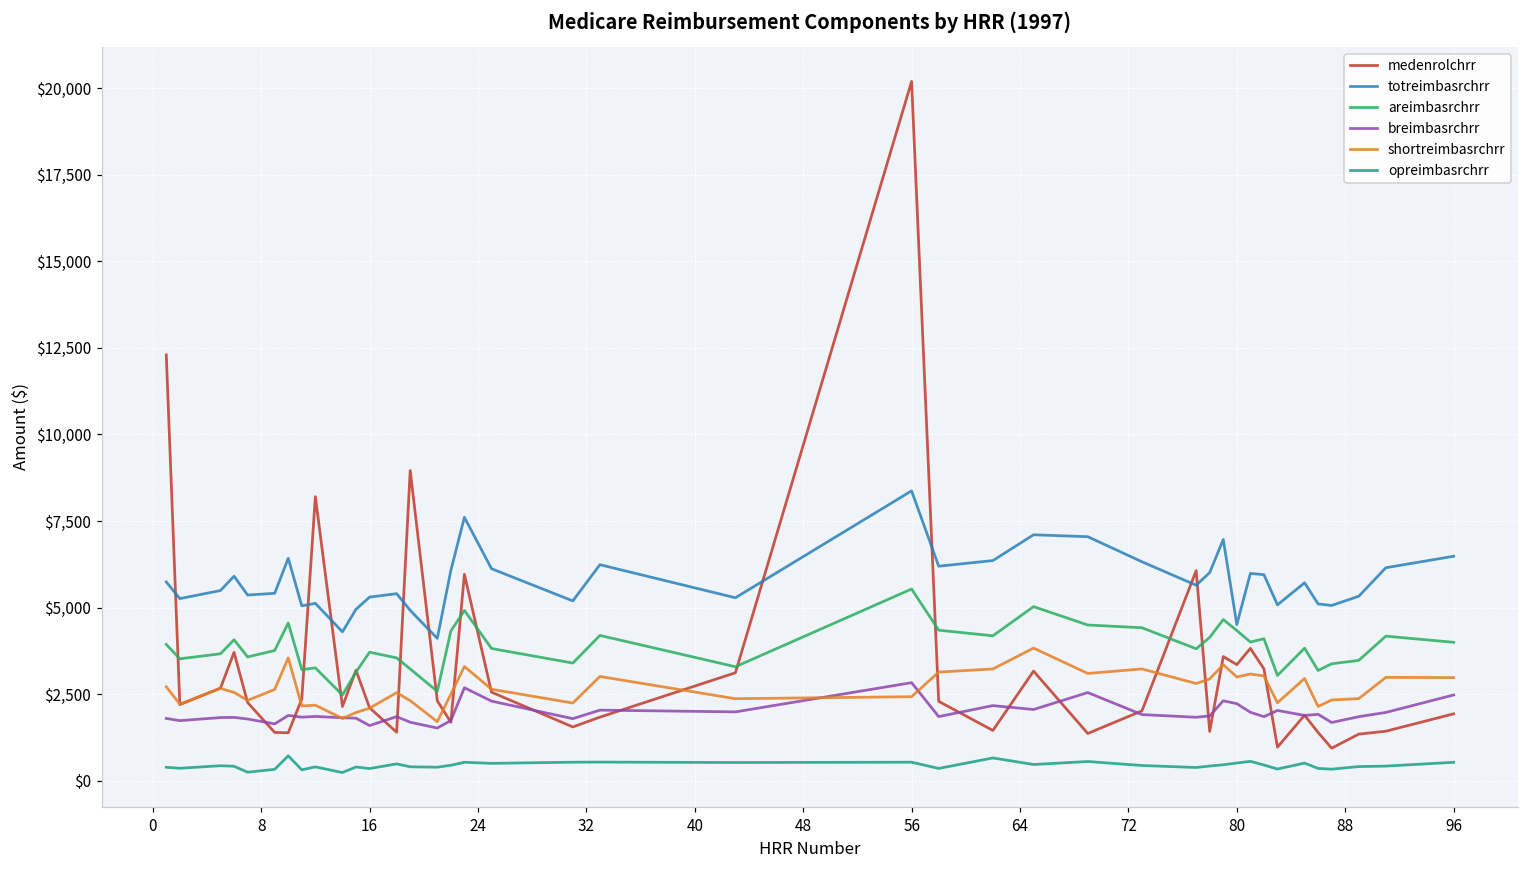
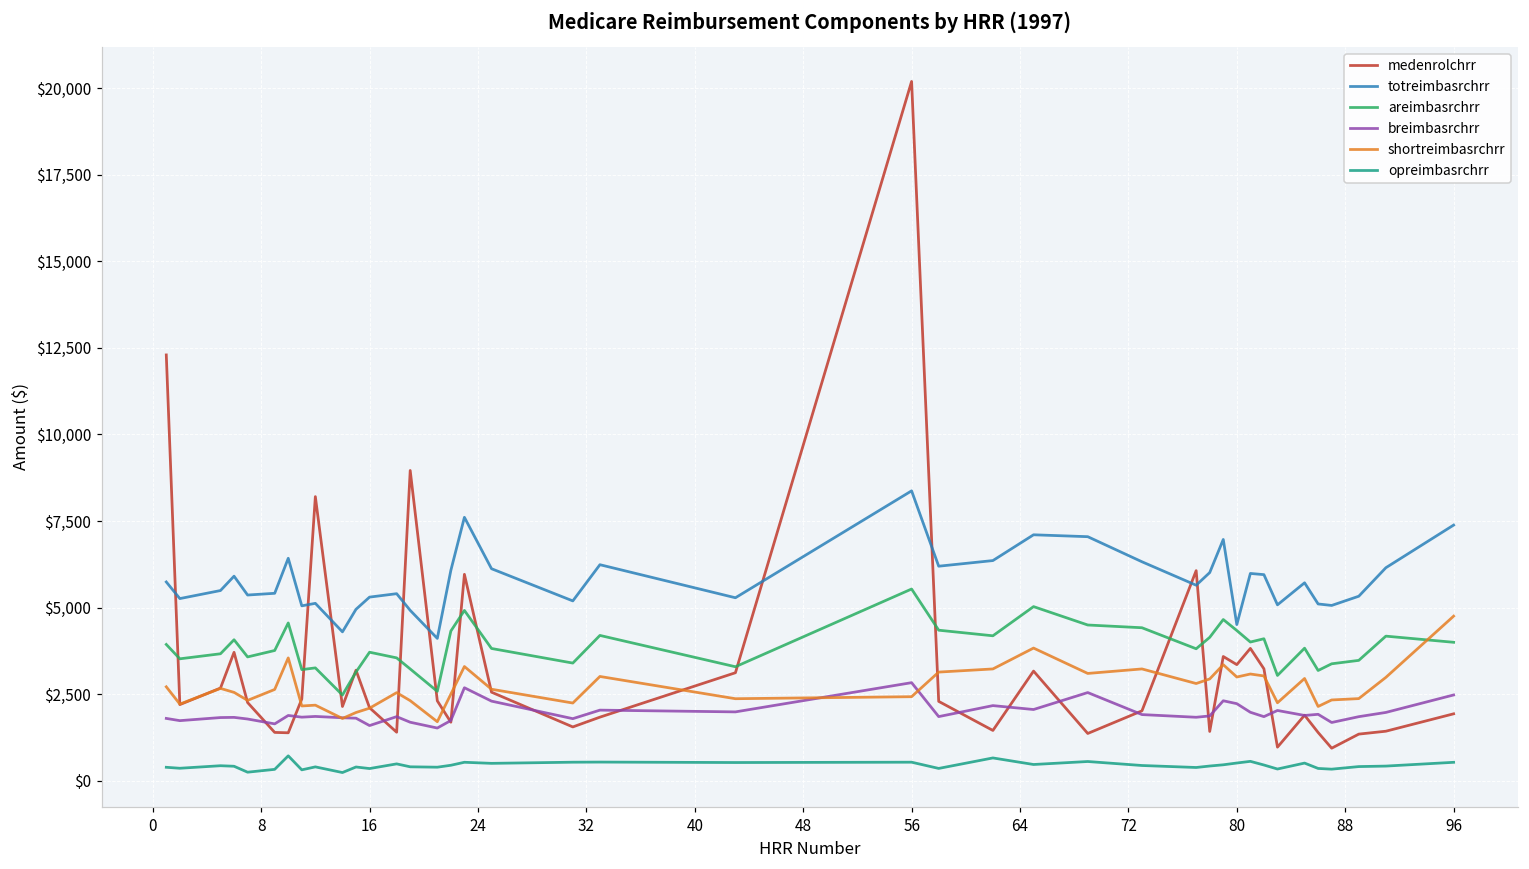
  {
    "medenrolchrr": {
      "56": "$20,200",
      "80": "$3,400",
      "96": "$1,900"
    },
    "totreimbasrchrr": {
      "16": "$5,300",
      "56": "$8,400",
      "80": "$4,500",
-     "96": "$6,500"
+     "96": "$7,400"
    },
    "breimbasrchrr": {
      "16": "$1,600",
      "56": "$2,800",
      "80": "$2,200",
      "96": "$2,500"
    },
    "shortreimbasrchrr": {
      "56": "$2,400",
      "80": "$3,000",
-     "96": "$3,000"
+     "96": "$4,800"
    }
  }
